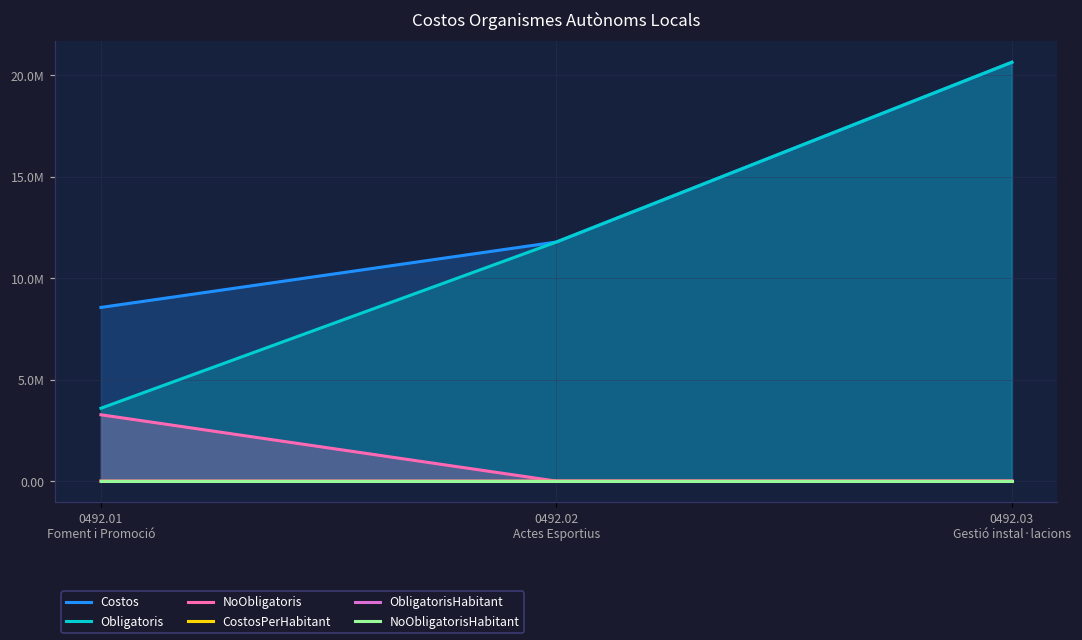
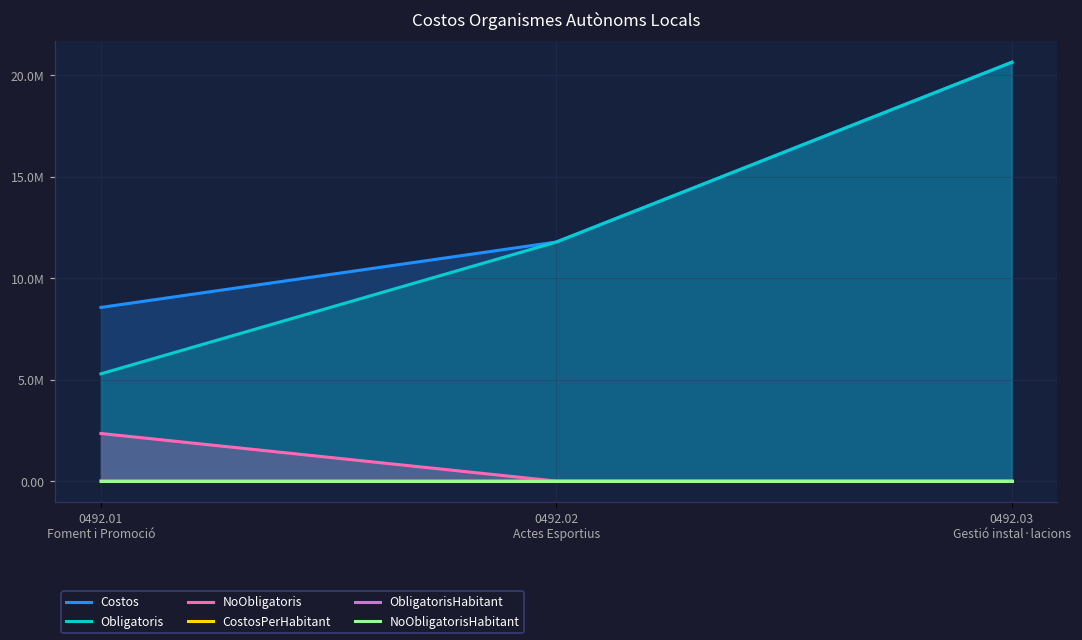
  {
    "Costos": {
      "0492.01 Foment i Promoció": 8600000
    },
    "Obligatoris": {
-     "0492.01 Foment i Promoció": 3600000
+     "0492.01 Foment i Promoció": 5300000
    },
    "NoObligatoris": {
-     "0492.01 Foment i Promoció": 3300000
+     "0492.01 Foment i Promoció": 2300000
    },
    "NoObligatorisHabitant": {
      "0492.01 Foment i Promoció": 0
    }
  }
